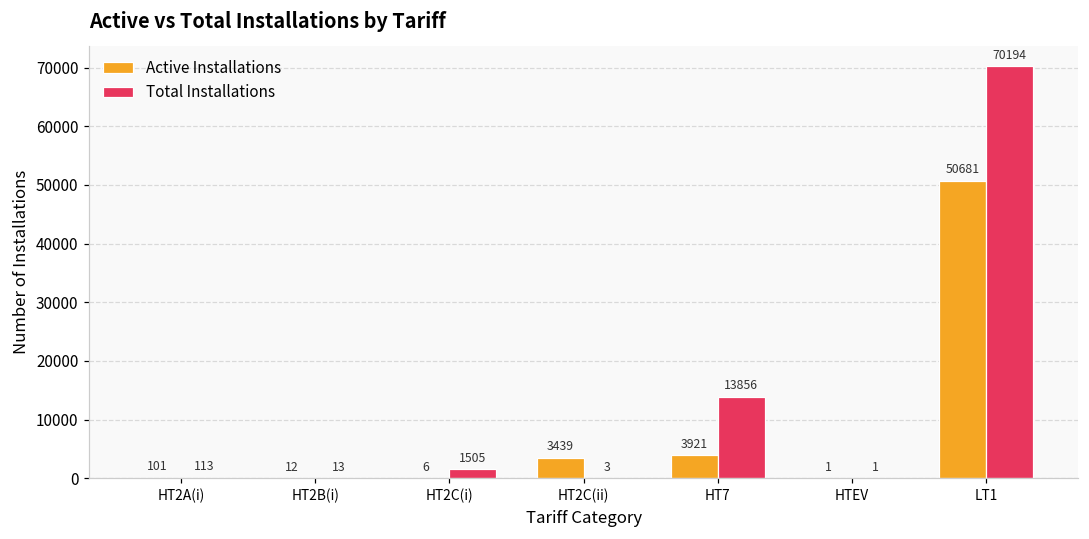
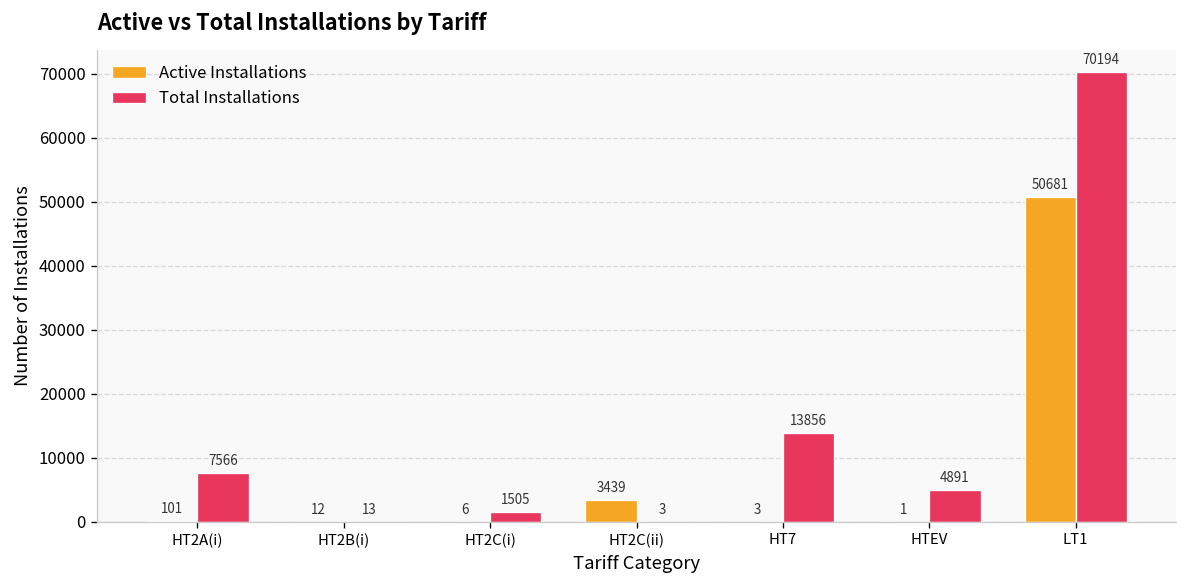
  {
    "Active Installations": {
      "HT2A(i)": 101,
      "HT2B(i)": 12,
      "HT2C(i)": 6,
      "HT2C(ii)": 3439,
-     "HT7": 3921,
+     "HT7": 3,
      "HTEV": 1,
      "LT1": 50681
    },
    "Total Installations": {
-     "HT2A(i)": 113,
+     "HT2A(i)": 7566,
      "HT2B(i)": 13,
      "HT2C(i)": 1505,
      "HT2C(ii)": 3,
      "HT7": 13856,
-     "HTEV": 1,
+     "HTEV": 4891,
      "LT1": 70194
    }
  }
